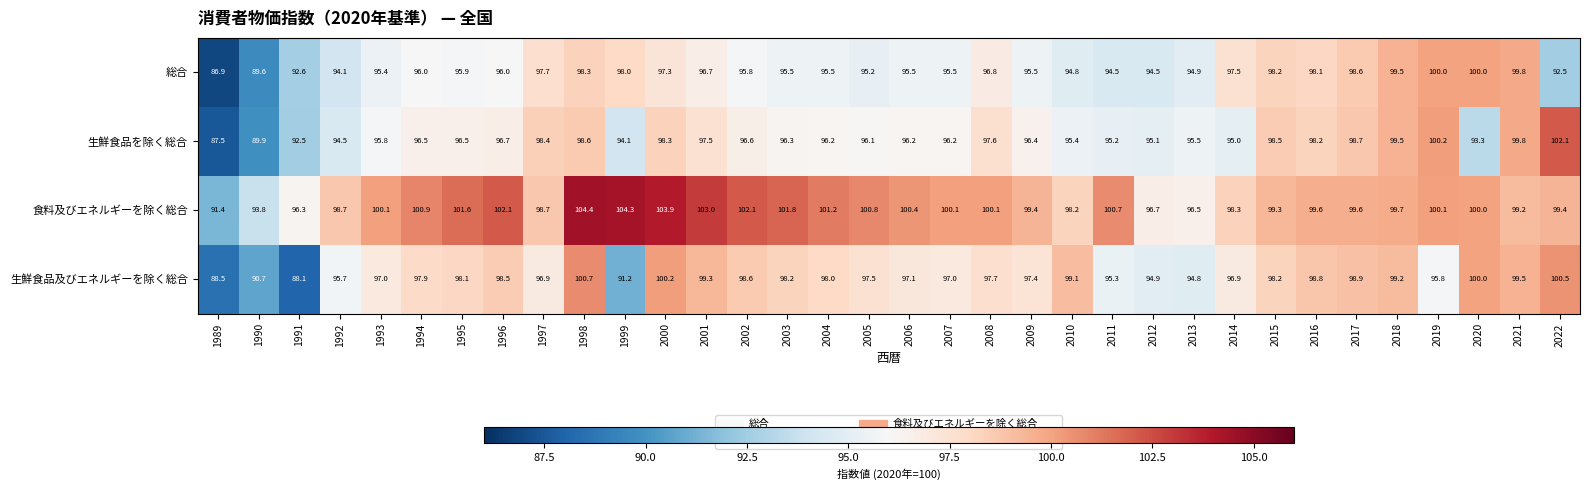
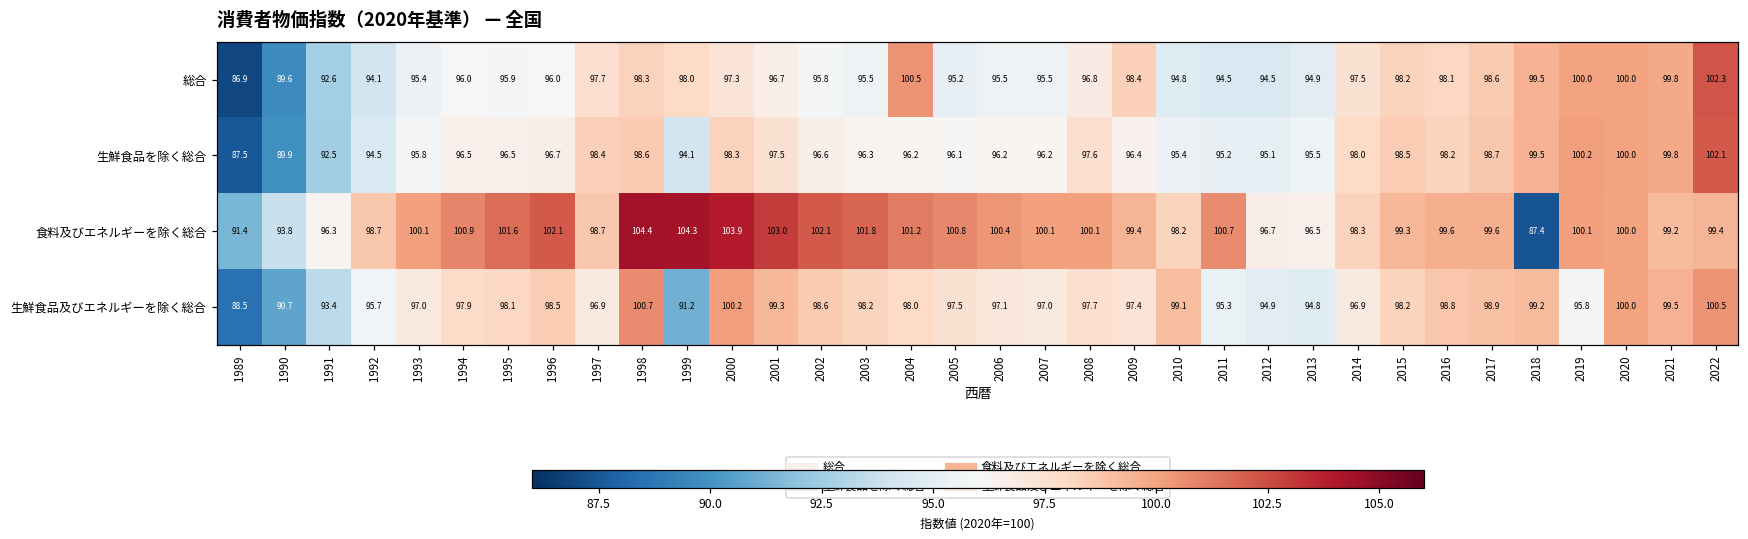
  {
    "総合": {
      "1989": 86.9,
      "1990": 89.6,
      "1991": 92.6,
      "1992": 94.1,
      "1993": 95.4,
      "1994": 96.0,
      "1995": 95.9,
      "1996": 96.0,
      "1997": 97.7,
      "1998": 98.3,
      "1999": 98.0,
      "2000": 97.3,
      "2001": 96.7,
      "2002": 95.8,
      "2003": 95.5,
-     "2004": 95.5,
+     "2004": 100.5,
      "2005": 95.2,
      "2006": 95.5,
      "2007": 95.5,
      "2008": 96.8,
-     "2009": 95.5,
+     "2009": 98.4,
      "2010": 94.8,
      "2011": 94.5,
      "2012": 94.5,
      "2013": 94.9,
      "2014": 97.5,
      "2015": 98.2,
      "2016": 98.1,
      "2017": 98.6,
      "2018": 99.5,
      "2019": 100.0,
      "2020": 100.0,
      "2021": 99.8,
-     "2022": 92.5
+     "2022": 102.3
    },
    "生鮮食品を除く総合": {
      "1989": 87.5,
      "1990": 89.9,
      "1991": 92.5,
      "1992": 94.5,
      "1993": 95.8,
      "1994": 96.5,
      "1995": 96.5,
      "1996": 96.7,
      "1997": 98.4,
      "1998": 98.6,
      "1999": 94.1,
      "2000": 98.3,
      "2001": 97.5,
      "2002": 96.6,
      "2003": 96.3,
      "2004": 96.2,
      "2005": 96.1,
      "2006": 96.2,
      "2007": 96.2,
      "2008": 97.6,
      "2009": 96.4,
      "2010": 95.4,
      "2011": 95.2,
      "2012": 95.1,
      "2013": 95.5,
-     "2014": 95.0,
+     "2014": 98.0,
      "2015": 98.5,
      "2016": 98.2,
      "2017": 98.7,
      "2018": 99.5,
      "2019": 100.2,
-     "2020": 93.3,
+     "2020": 100.0,
      "2021": 99.8,
      "2022": 102.1
    },
    "食料及びエネルギーを除く総合": {
      "1989": 91.4,
      "1990": 93.8,
      "1991": 96.3,
      "1992": 98.7,
      "1993": 100.1,
      "1994": 100.9,
      "1995": 101.6,
      "1996": 102.1,
      "1997": 98.7,
      "1998": 104.4,
      "1999": 104.3,
      "2000": 103.9,
      "2001": 103.0,
      "2002": 102.1,
      "2003": 101.8,
      "2004": 101.2,
      "2005": 100.8,
      "2006": 100.4,
      "2007": 100.1,
      "2008": 100.1,
      "2009": 99.4,
      "2010": 98.2,
      "2011": 100.7,
      "2012": 96.7,
      "2013": 96.5,
      "2014": 98.3,
      "2015": 99.3,
      "2016": 99.6,
      "2017": 99.6,
-     "2018": 99.7,
+     "2018": 87.4,
      "2019": 100.1,
      "2020": 100.0,
      "2021": 99.2,
      "2022": 99.4
    },
    "生鮮食品及びエネルギーを除く総合": {
      "1989": 88.5,
      "1990": 90.7,
-     "1991": 88.1,
+     "1991": 93.4,
      "1992": 95.7,
      "1993": 97.0,
      "1994": 97.9,
      "1995": 98.1,
      "1996": 98.5,
      "1997": 96.9,
      "1998": 100.7,
      "1999": 91.2,
      "2000": 100.2,
      "2001": 99.3,
      "2002": 98.6,
      "2003": 98.2,
      "2004": 98.0,
      "2005": 97.5,
      "2006": 97.1,
      "2007": 97.0,
      "2008": 97.7,
      "2009": 97.4,
      "2010": 99.1,
      "2011": 95.3,
      "2012": 94.9,
      "2013": 94.8,
      "2014": 96.9,
      "2015": 98.2,
      "2016": 98.8,
      "2017": 98.9,
      "2018": 99.2,
      "2019": 95.8,
      "2020": 100.0,
      "2021": 99.5,
      "2022": 100.5
    }
  }
